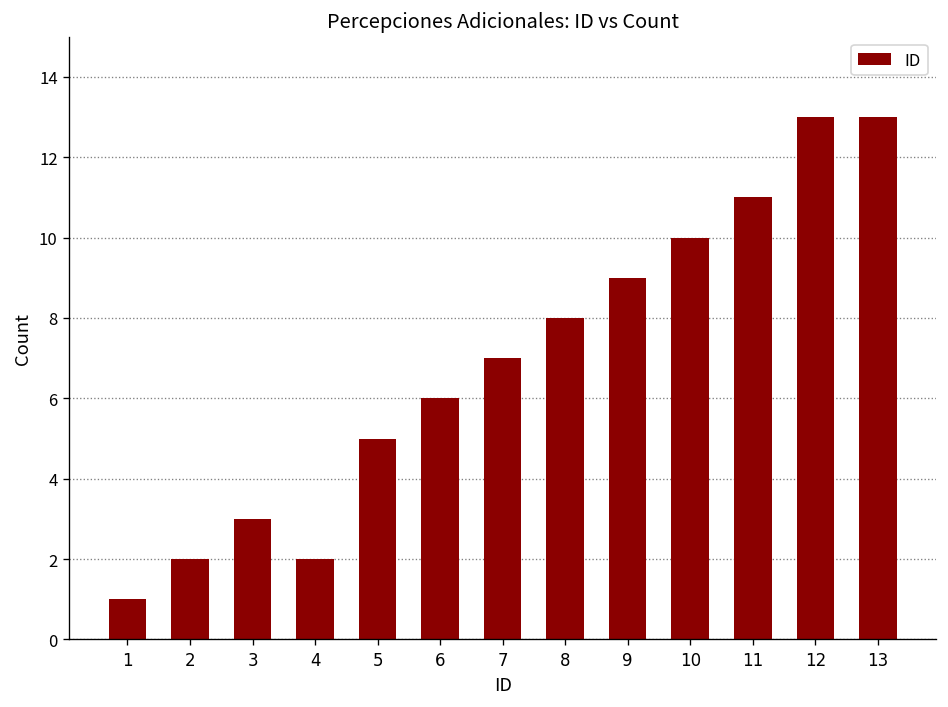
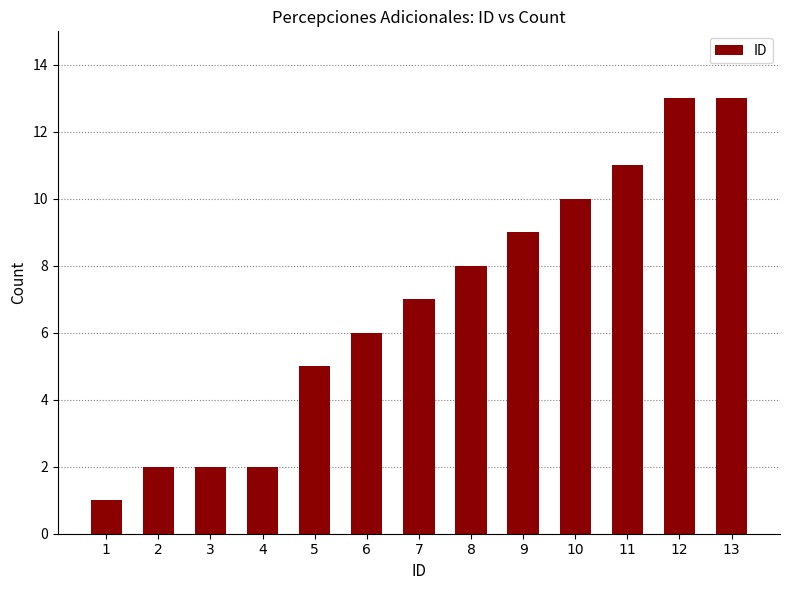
  {
    "1": 1,
    "2": 2,
-   "3": 3,
+   "3": 2,
    "4": 2,
    "5": 5,
    "6": 6,
    "7": 7,
    "8": 8,
    "9": 9,
    "10": 10,
    "11": 11,
    "12": 13,
    "13": 13
  }
